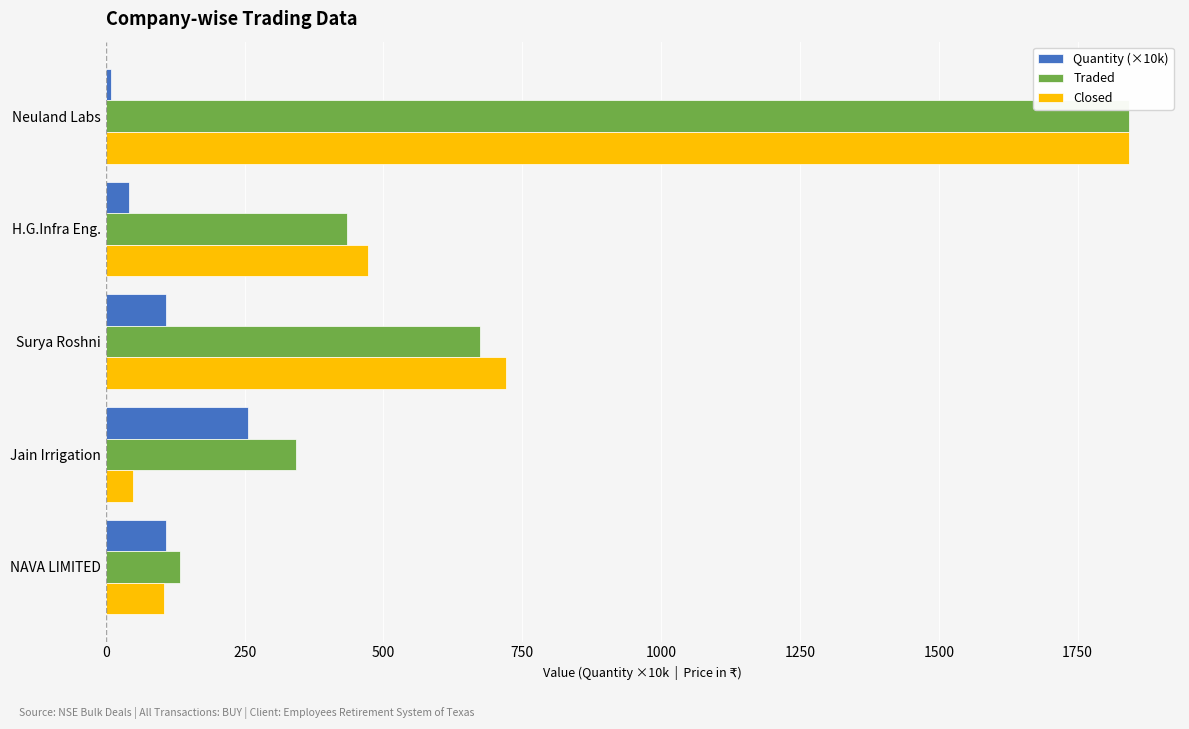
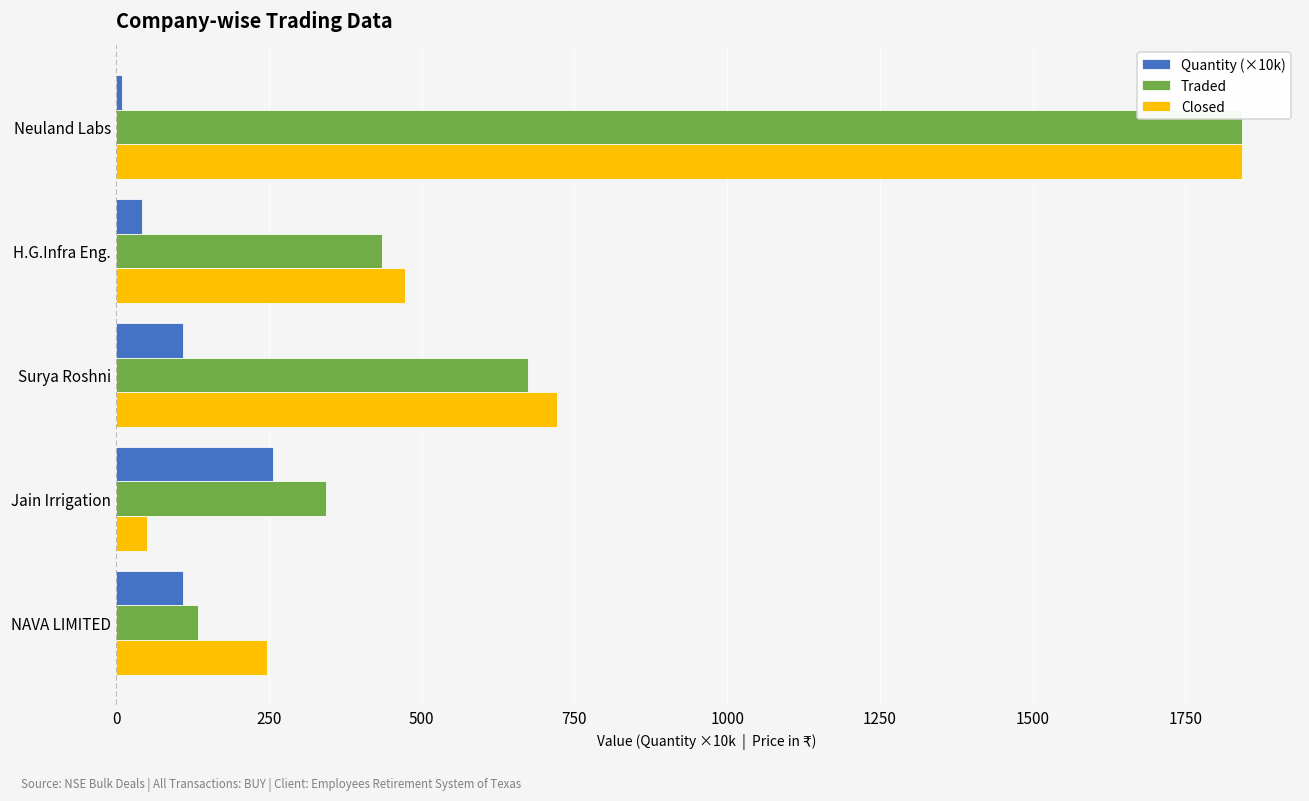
  {
    "Quantity (×10k)": {
      "Neuland Labs": 10,
      "H.G.Infra Eng.": 40,
      "Surya Roshni": 110,
      "Jain Irrigation": 260,
      "NAVA LIMITED": 110
    },
    "Traded": {
      "Neuland Labs": 1840,
      "H.G.Infra Eng.": 430,
      "Surya Roshni": 670,
      "Jain Irrigation": 340,
      "NAVA LIMITED": 130
    },
    "Closed": {
      "Neuland Labs": 1840,
      "H.G.Infra Eng.": 470,
      "Surya Roshni": 720,
      "Jain Irrigation": 50,
-     "NAVA LIMITED": 110
+     "NAVA LIMITED": 250
    }
  }
